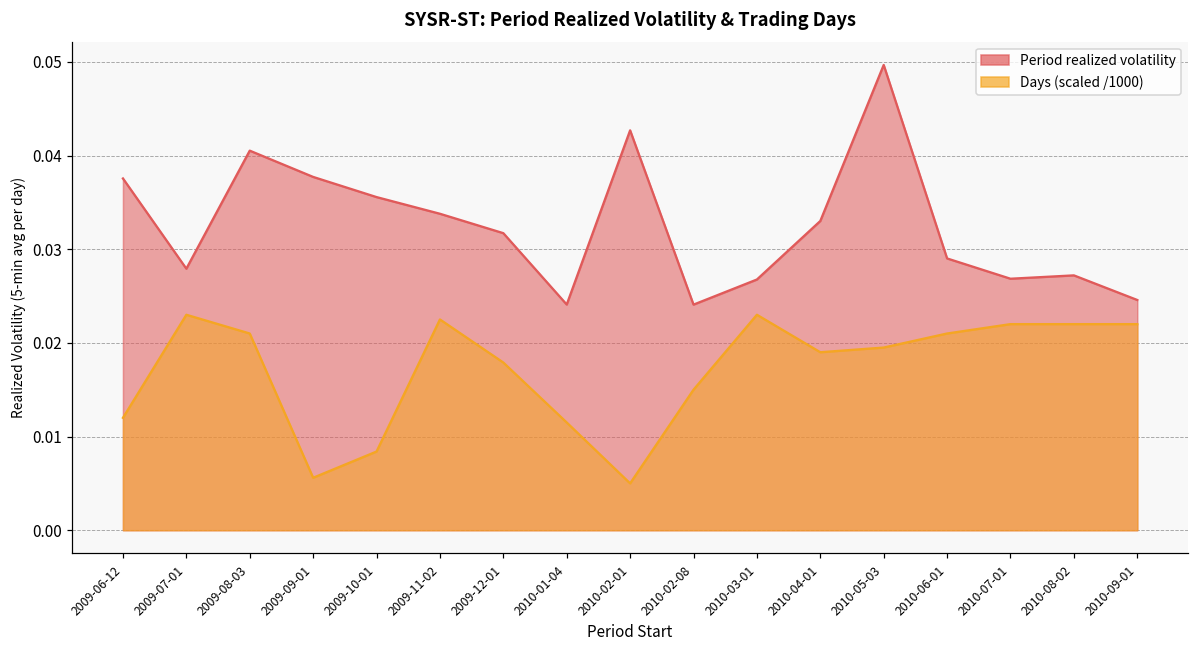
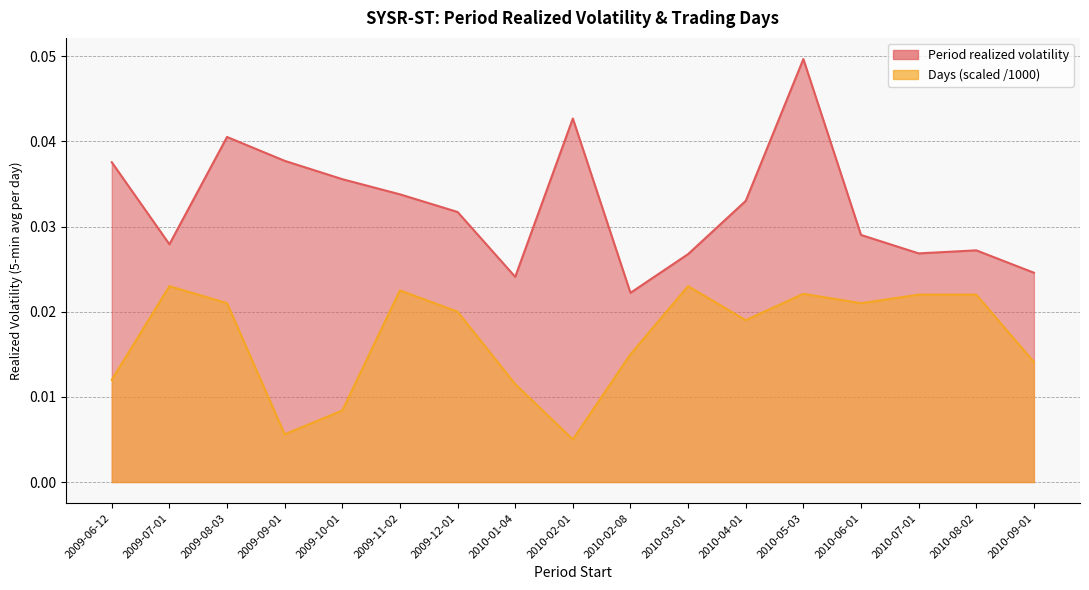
  {
    "Period realized volatility": {
      "2009-06-12": 0.038,
      "2009-07-01": 0.028,
      "2009-08-03": 0.041,
      "2009-09-01": 0.038,
      "2009-10-01": 0.036,
      "2009-11-02": 0.034,
      "2009-12-01": 0.032,
      "2010-01-04": 0.024,
      "2010-02-01": 0.043,
-     "2010-02-08": 0.024,
+     "2010-02-08": 0.022,
      "2010-03-01": 0.027,
      "2010-04-01": 0.033,
      "2010-05-03": 0.050,
      "2010-06-01": 0.029,
      "2010-07-01": 0.027,
      "2010-08-02": 0.027,
      "2010-09-01": 0.025
    },
    "Days (scaled /1000)": {
      "2009-06-12": 0.012,
      "2009-07-01": 0.023,
      "2009-08-03": 0.021,
      "2009-09-01": 0.006,
      "2009-10-01": 0.008,
      "2009-11-02": 0.023,
-     "2009-12-01": 0.018,
+     "2009-12-01": 0.020,
      "2010-01-04": 0.012,
      "2010-02-01": 0.005,
      "2010-02-08": 0.015,
      "2010-03-01": 0.023,
      "2010-04-01": 0.019,
-     "2010-05-03": 0.020,
+     "2010-05-03": 0.022,
      "2010-06-01": 0.021,
      "2010-07-01": 0.022,
      "2010-08-02": 0.022,
-     "2010-09-01": 0.022
+     "2010-09-01": 0.014
    }
  }
